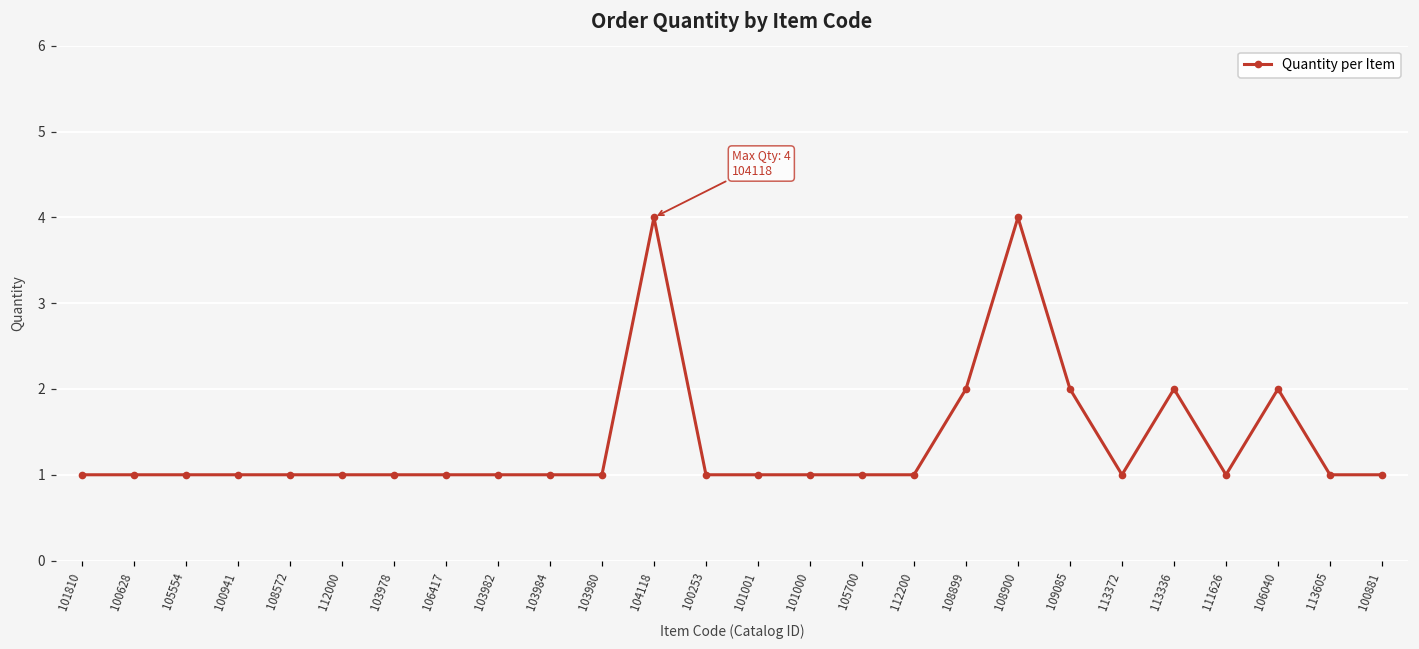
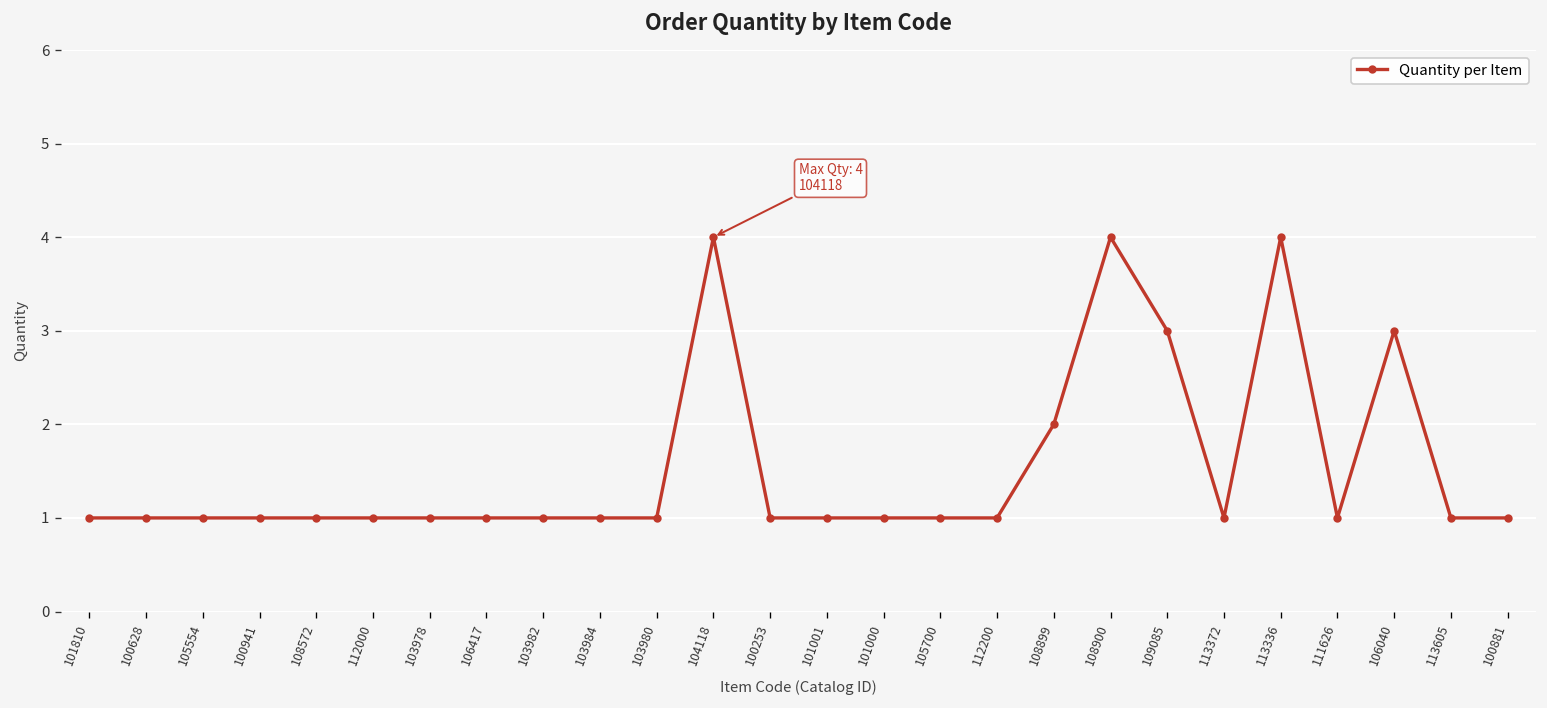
  {
    "101810": 1,
    "100628": 1,
    "105554": 1,
    "100941": 1,
    "108572": 1,
    "112000": 1,
    "103978": 1,
    "106417": 1,
    "103982": 1,
    "103984": 1,
    "103980": 1,
    "100253": 1,
    "101001": 1,
    "101000": 1,
    "105700": 1,
    "112200": 1,
    "108899": 2,
    "108900": 4,
-   "109085": 2,
+   "109085": 3,
    "113372": 1,
-   "113336": 2,
+   "113336": 4,
    "111626": 1,
-   "106040": 2,
+   "106040": 3,
    "113605": 1,
    "100881": 1
  }
